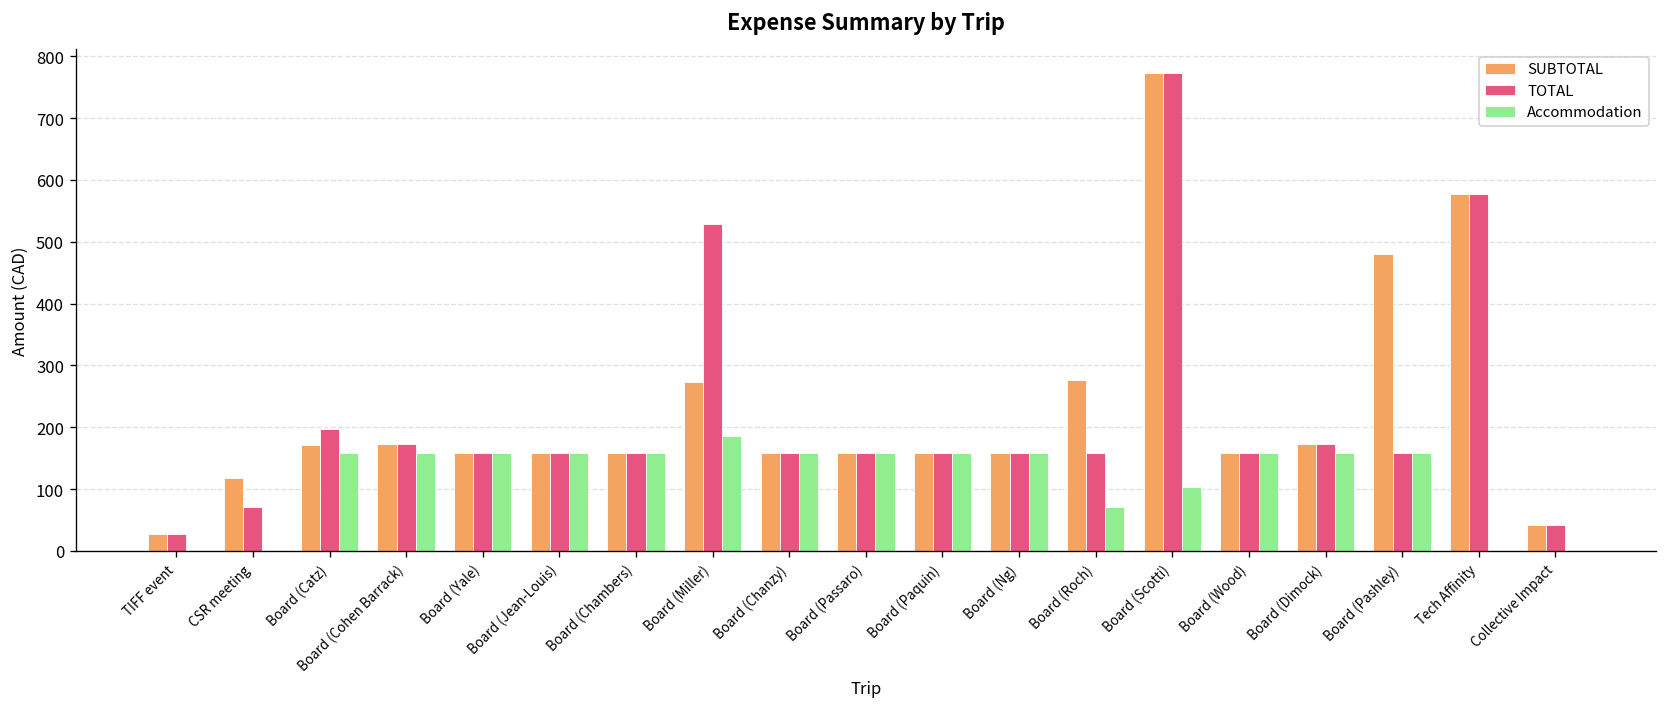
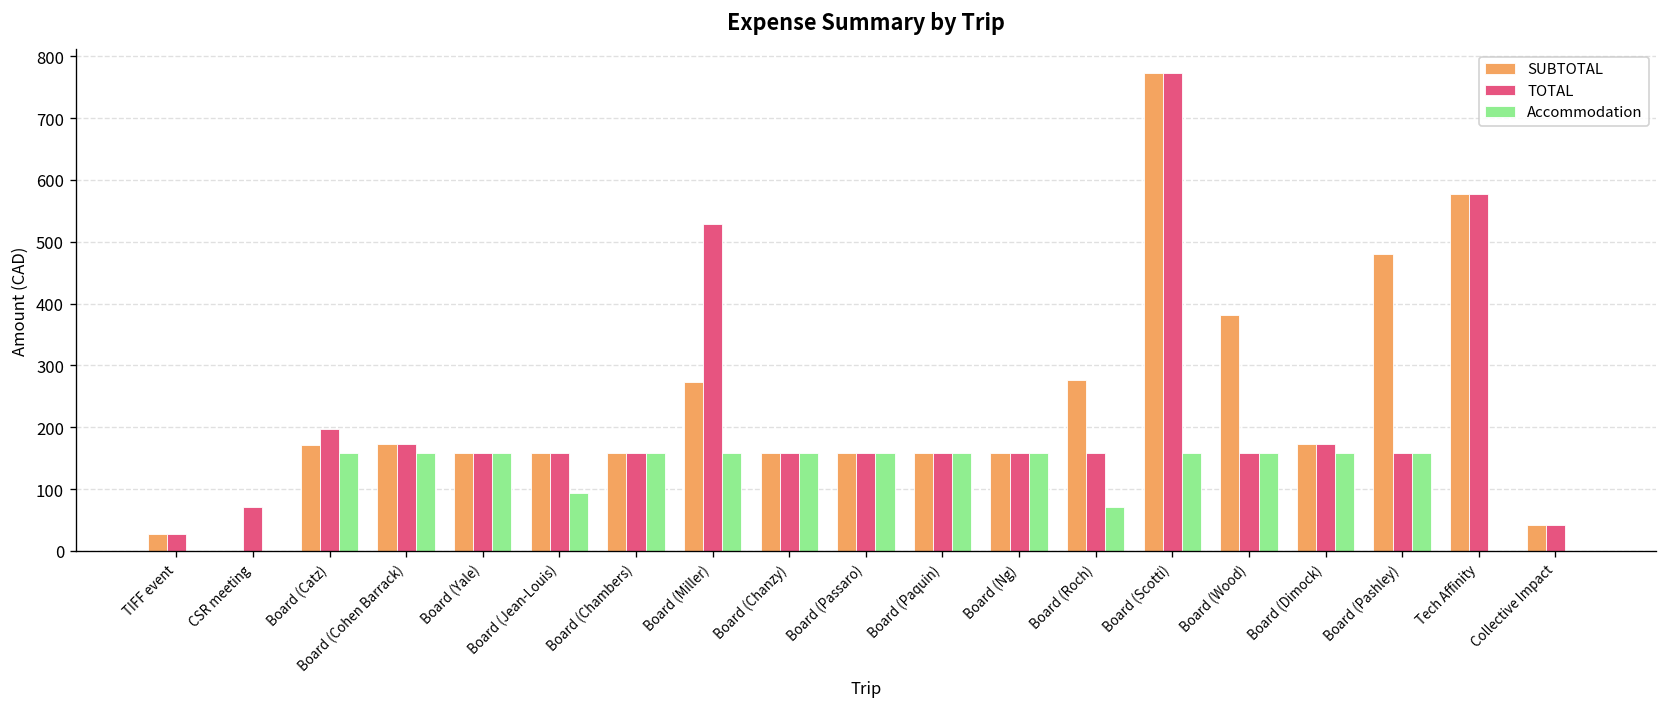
  {
    "SUBTOTAL": {
      "TIFF event": 30,
-     "CSR meeting": 120,
+     "CSR meeting": 0,
      "Board (Catz)": 170,
      "Board (Cohen Barrack)": 170,
      "Board (Yale)": 160,
      "Board (Jean-Louis)": 160,
      "Board (Chambers)": 160,
      "Board (Miller)": 270,
      "Board (Chanzy)": 160,
      "Board (Passaro)": 160,
      "Board (Paquin)": 160,
      "Board (Ng)": 160,
      "Board (Roch)": 280,
      "Board (Scotti)": 770,
-     "Board (Wood)": 160,
+     "Board (Wood)": 380,
      "Board (Dimock)": 170,
      "Board (Pashley)": 480,
      "Tech Affinity": 580,
      "Collective Impact": 40
    },
    "TOTAL": {
      "TIFF event": 30,
      "CSR meeting": 70,
      "Board (Catz)": 200,
      "Board (Cohen Barrack)": 170,
      "Board (Yale)": 160,
      "Board (Jean-Louis)": 160,
      "Board (Chambers)": 160,
      "Board (Miller)": 530,
      "Board (Chanzy)": 160,
      "Board (Passaro)": 160,
      "Board (Paquin)": 160,
      "Board (Ng)": 160,
      "Board (Roch)": 160,
      "Board (Scotti)": 770,
      "Board (Wood)": 160,
      "Board (Dimock)": 170,
      "Board (Pashley)": 160,
      "Tech Affinity": 580,
      "Collective Impact": 40
    },
    "Accommodation": {
      "TIFF event": 0,
      "CSR meeting": 0,
      "Board (Catz)": 160,
      "Board (Cohen Barrack)": 160,
      "Board (Yale)": 160,
-     "Board (Jean-Louis)": 160,
+     "Board (Jean-Louis)": 90,
      "Board (Chambers)": 160,
-     "Board (Miller)": 190,
+     "Board (Miller)": 160,
      "Board (Chanzy)": 160,
      "Board (Passaro)": 160,
      "Board (Paquin)": 160,
      "Board (Ng)": 160,
      "Board (Roch)": 70,
-     "Board (Scotti)": 100,
+     "Board (Scotti)": 160,
      "Board (Wood)": 160,
      "Board (Dimock)": 160,
      "Board (Pashley)": 160,
      "Tech Affinity": 0,
      "Collective Impact": 0
    }
  }
